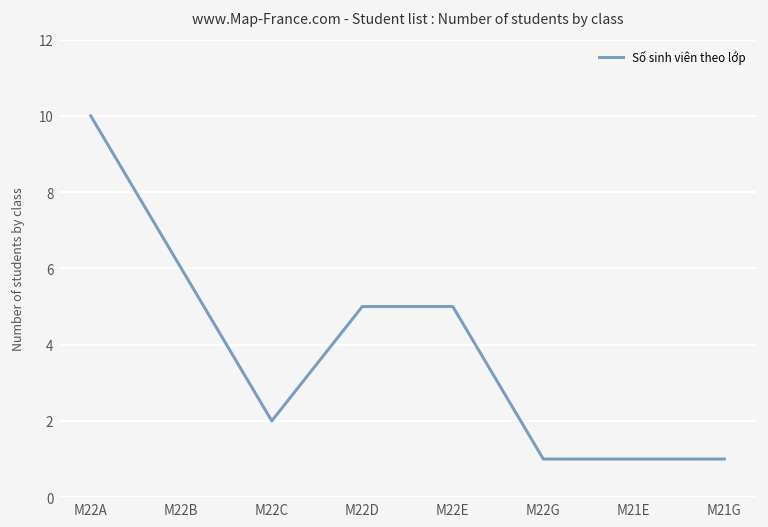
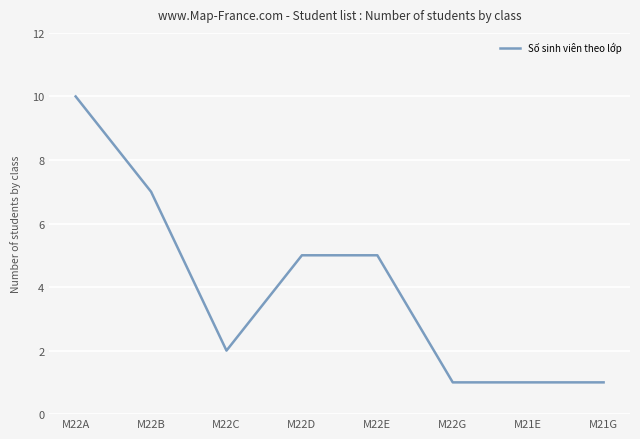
  {
    "M22A": 10,
-   "M22B": 6,
+   "M22B": 7,
    "M22C": 2,
    "M22D": 5,
    "M22E": 5,
    "M22G": 1,
    "M21E": 1,
    "M21G": 1
  }
